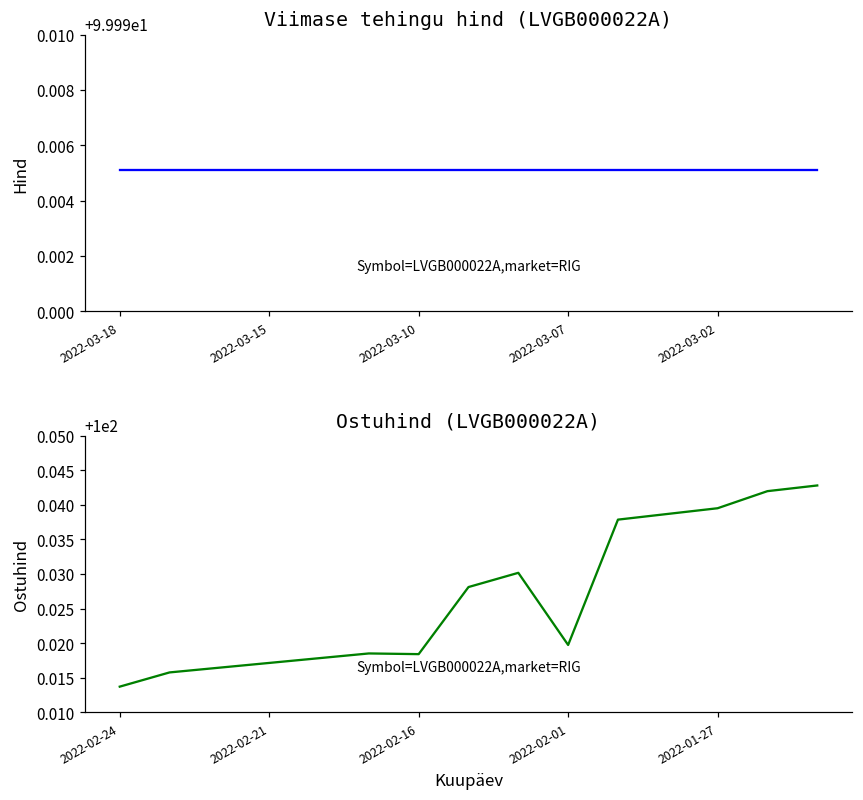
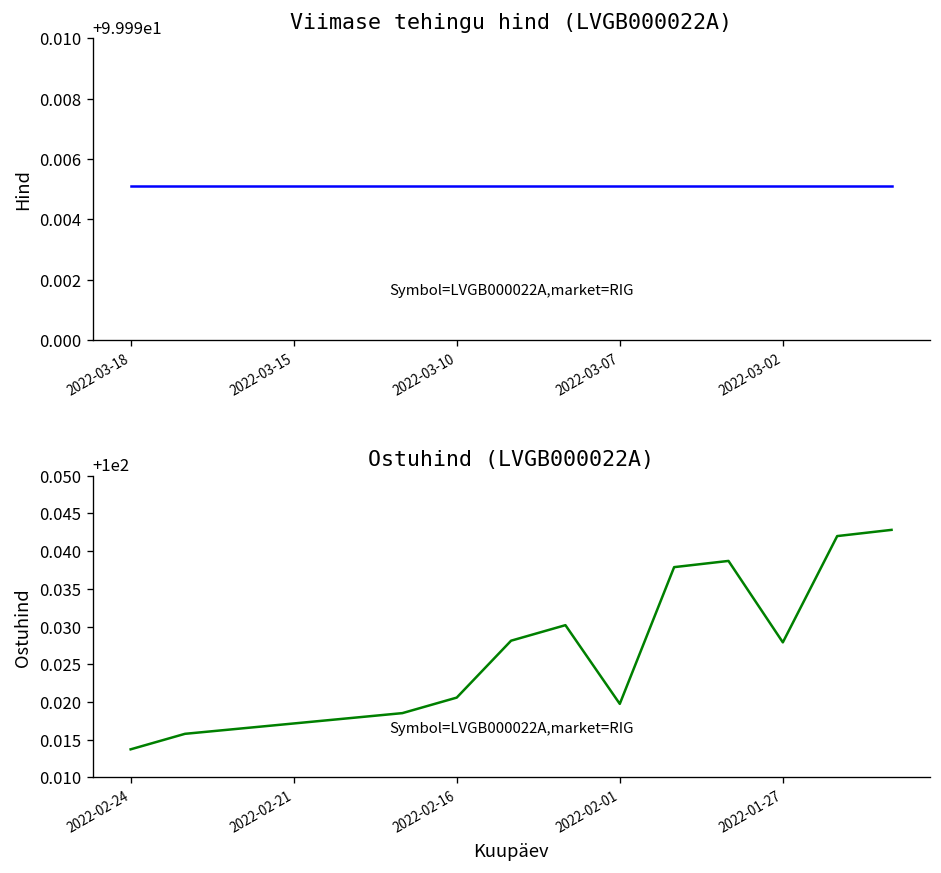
  {
    "Viimase tehingu hind (LVGB000022A)": {
      "2022-03-18": 99.9951,
      "2022-03-15": 99.9951,
      "2022-03-10": 99.9951,
      "2022-03-07": 99.9951,
      "2022-03-02": 99.9951
    },
    "Ostuhind (LVGB000022A)": {
      "2022-02-24": 100.014,
      "2022-02-21": 100.017,
-     "2022-02-16": 100.018,
+     "2022-02-16": 100.021,
      "2022-02-01": 100.020,
-     "2022-01-27": 100.040
+     "2022-01-27": 100.028
    }
  }
